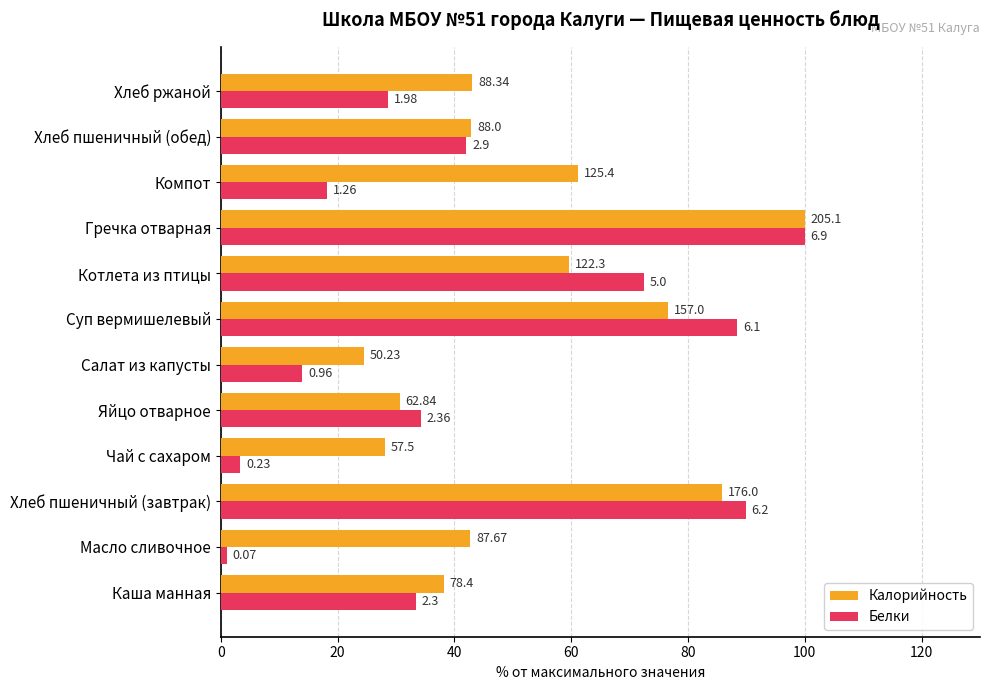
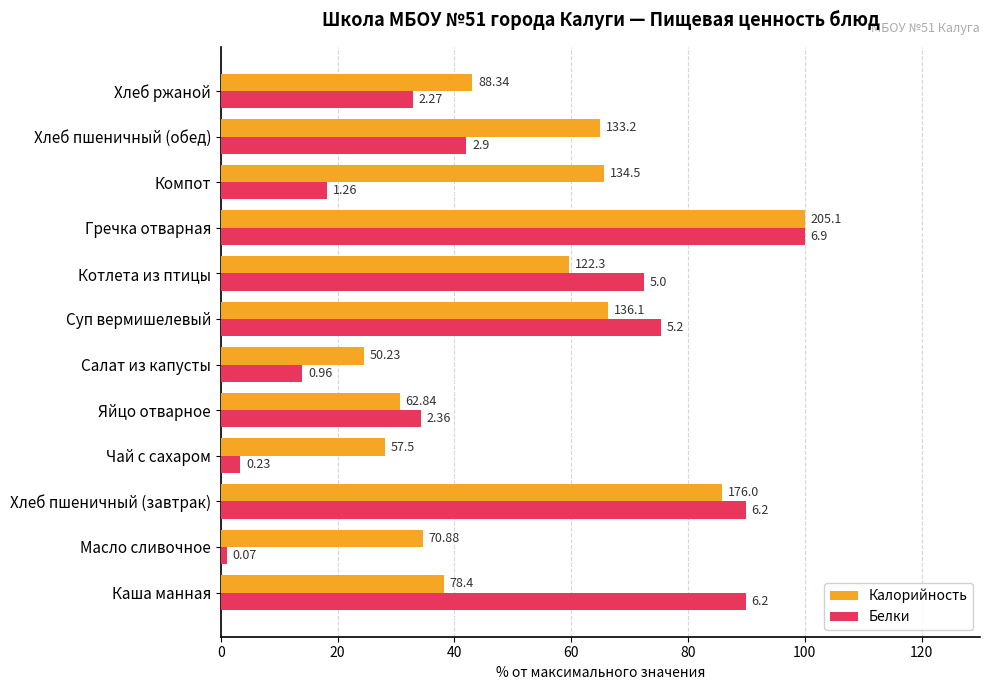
  {
    "Калорийность": {
-     "Хлеб пшеничный (обед)": 88.0,
-     "Компот": 125.4,
-     "Суп вермишелевый": 157.0,
-     "Масло сливочное": 87.67
+     "Хлеб пшеничный (обед)": 133.2,
+     "Компот": 134.5,
+     "Суп вермишелевый": 136.1,
+     "Масло сливочное": 70.88
    },
    "Белки": {
-     "Хлеб ржаной": 1.98,
-     "Суп вермишелевый": 6.1,
-     "Каша манная": 2.3
+     "Хлеб ржаной": 2.27,
+     "Суп вермишелевый": 5.2,
+     "Каша манная": 6.2
    }
  }
